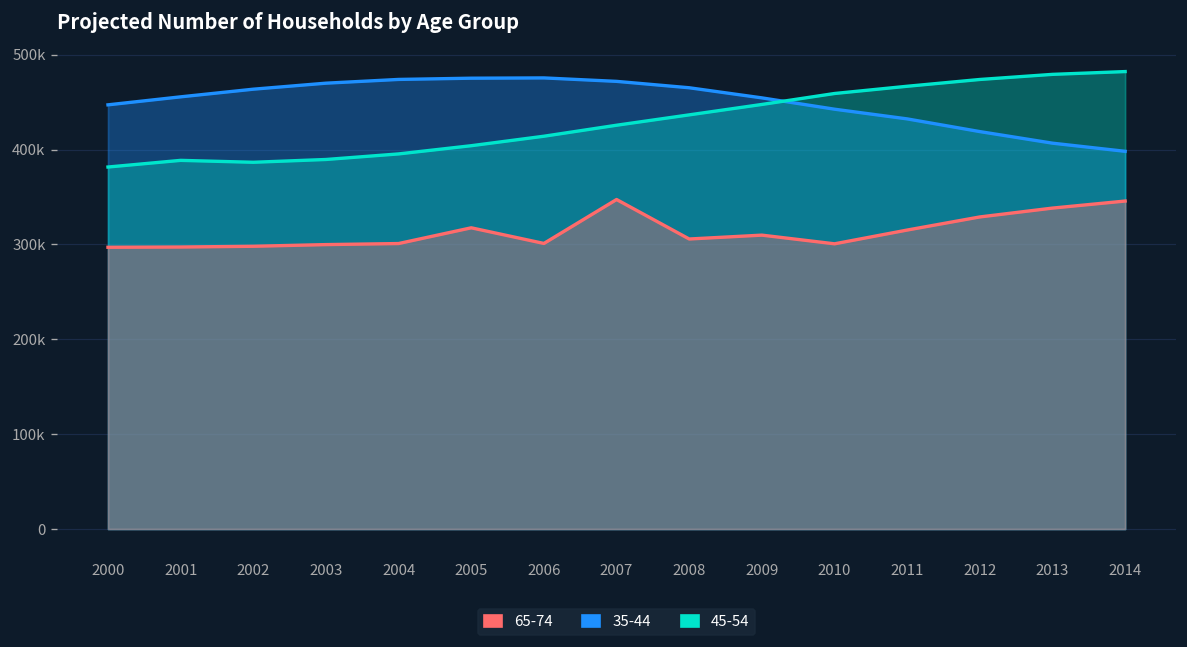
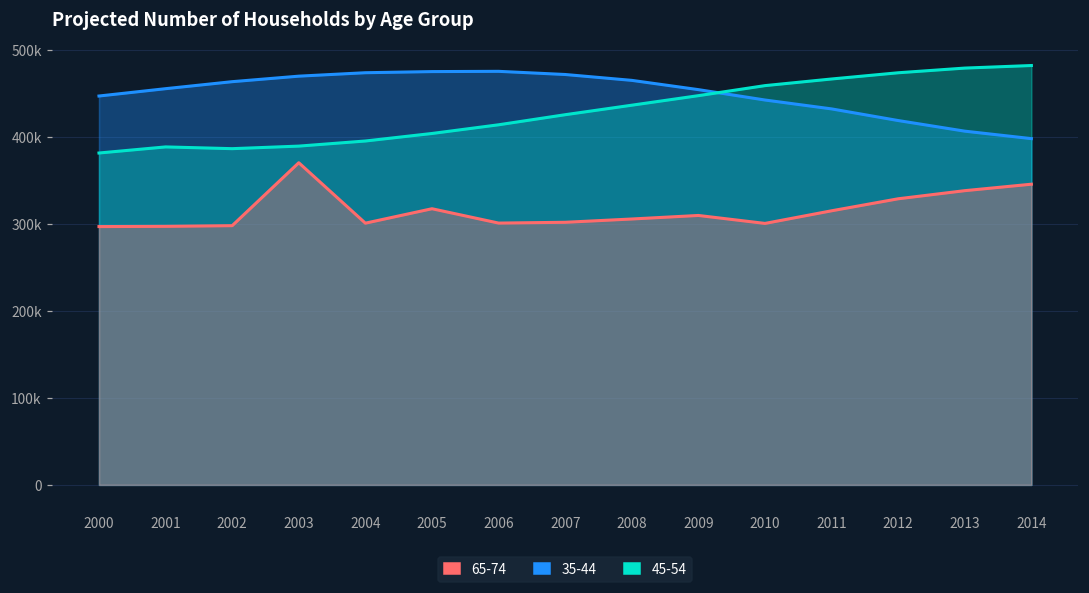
  {
    "65-74": {
      "2000": 300000,
      "2001": 300000,
      "2002": 300000,
-     "2003": 300000,
+     "2003": 370000,
      "2004": 300000,
      "2005": 320000,
      "2006": 300000,
-     "2007": 350000,
+     "2007": 300000,
      "2008": 310000,
      "2009": 310000,
      "2010": 300000,
      "2011": 320000,
      "2012": 330000,
      "2013": 340000,
      "2014": 350000
    }
  }
